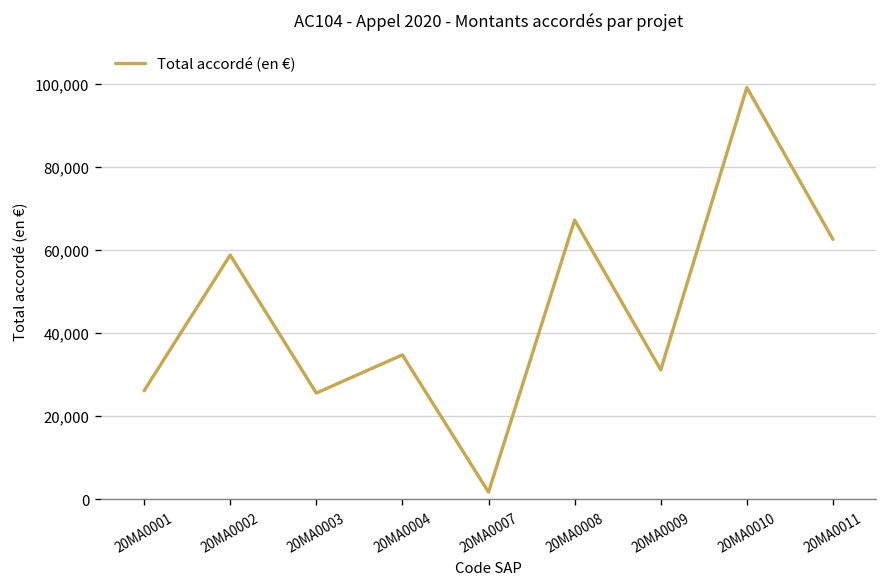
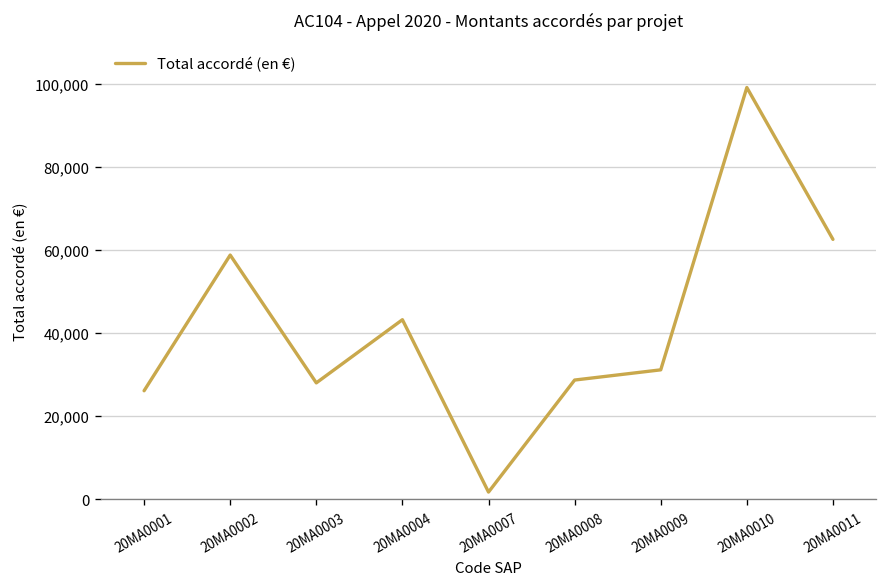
  {
    "20MA0001": "26,000",
    "20MA0002": "59,000",
-   "20MA0003": "26,000",
-   "20MA0004": "35,000",
+   "20MA0003": "28,000",
+   "20MA0004": "43,000",
    "20MA0007": "2,000",
-   "20MA0008": "67,000",
+   "20MA0008": "29,000",
    "20MA0009": "31,000",
    "20MA0010": "99,000",
    "20MA0011": "63,000"
  }
